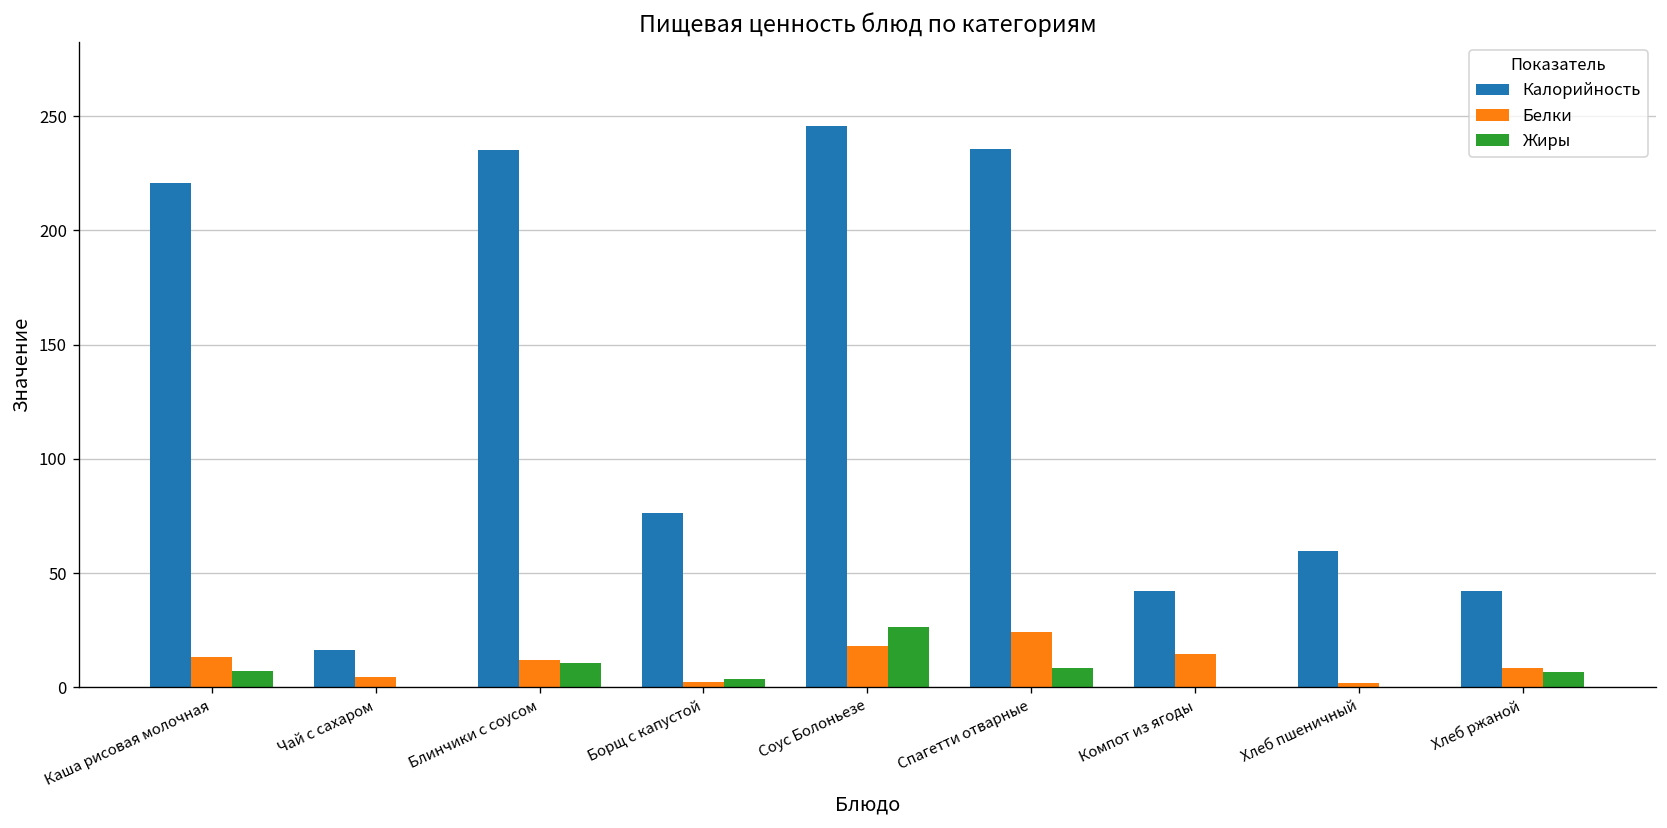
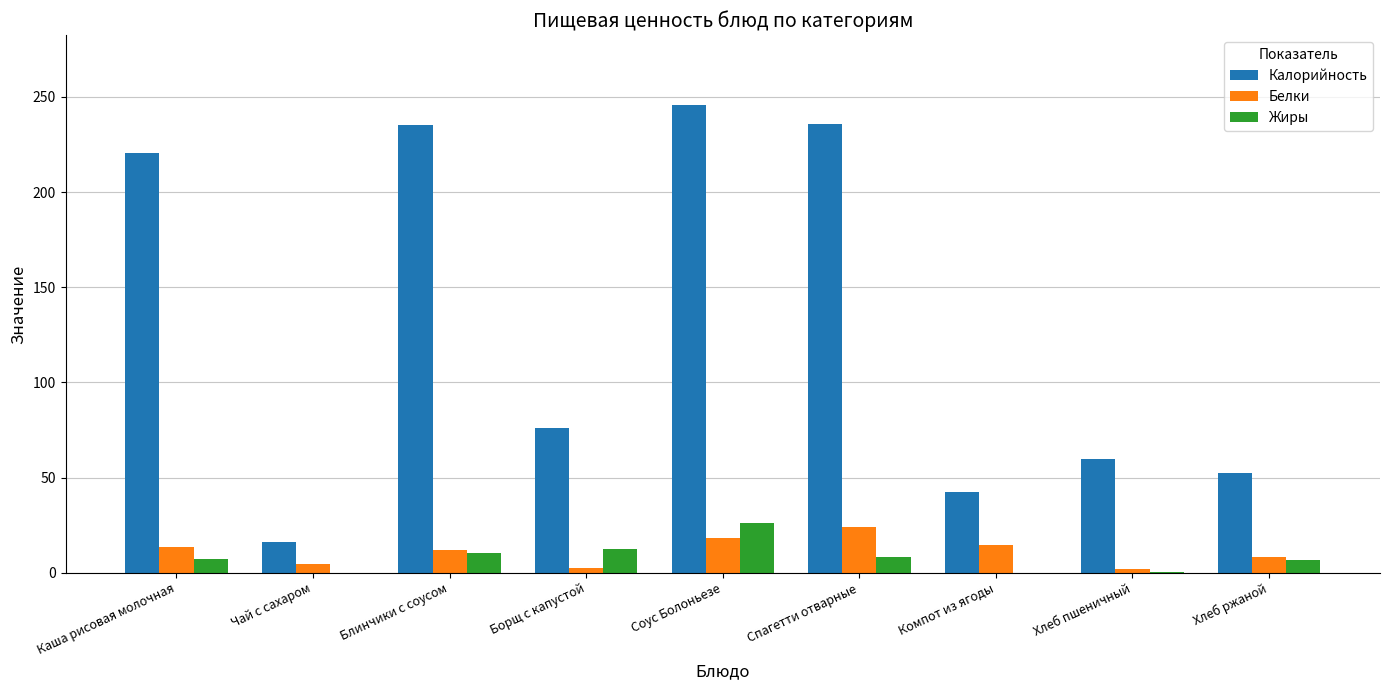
  {
    "Калорийность": {
      "Каша рисовая молочная": 221,
      "Чай с сахаром": 16,
      "Блинчики с соусом": 235,
      "Борщ с капустой": 76,
      "Соус Болоньезе": 246,
      "Спагетти отварные": 236,
      "Компот из ягоды": 42,
      "Хлеб пшеничный": 60,
-     "Хлеб ржаной": 42
+     "Хлеб ржаной": 52
    },
    "Белки": {
      "Каша рисовая молочная": 13,
      "Чай с сахаром": 5,
      "Блинчики с соусом": 12,
      "Борщ с капустой": 2,
      "Соус Болоньезе": 18,
      "Спагетти отварные": 24,
      "Компот из ягоды": 14,
      "Хлеб пшеничный": 2,
      "Хлеб ржаной": 8
    },
    "Жиры": {
      "Каша рисовая молочная": 7,
      "Чай с сахаром": 0,
      "Блинчики с соусом": 11,
-     "Борщ с капустой": 4,
+     "Борщ с капустой": 12,
      "Соус Болоньезе": 26,
      "Спагетти отварные": 9,
      "Хлеб ржаной": 6
    }
  }
